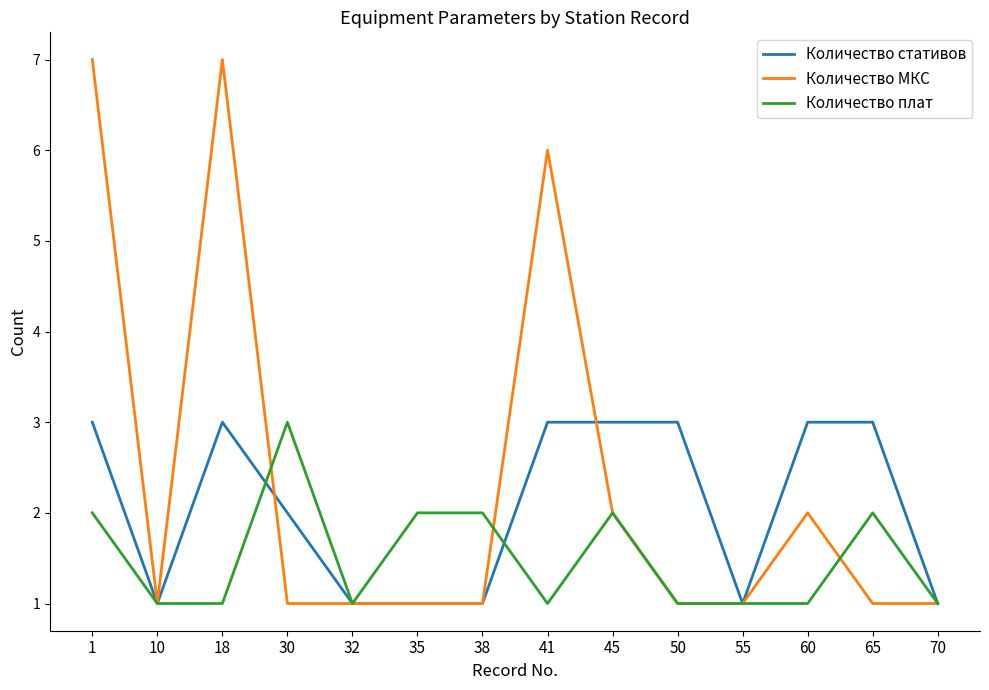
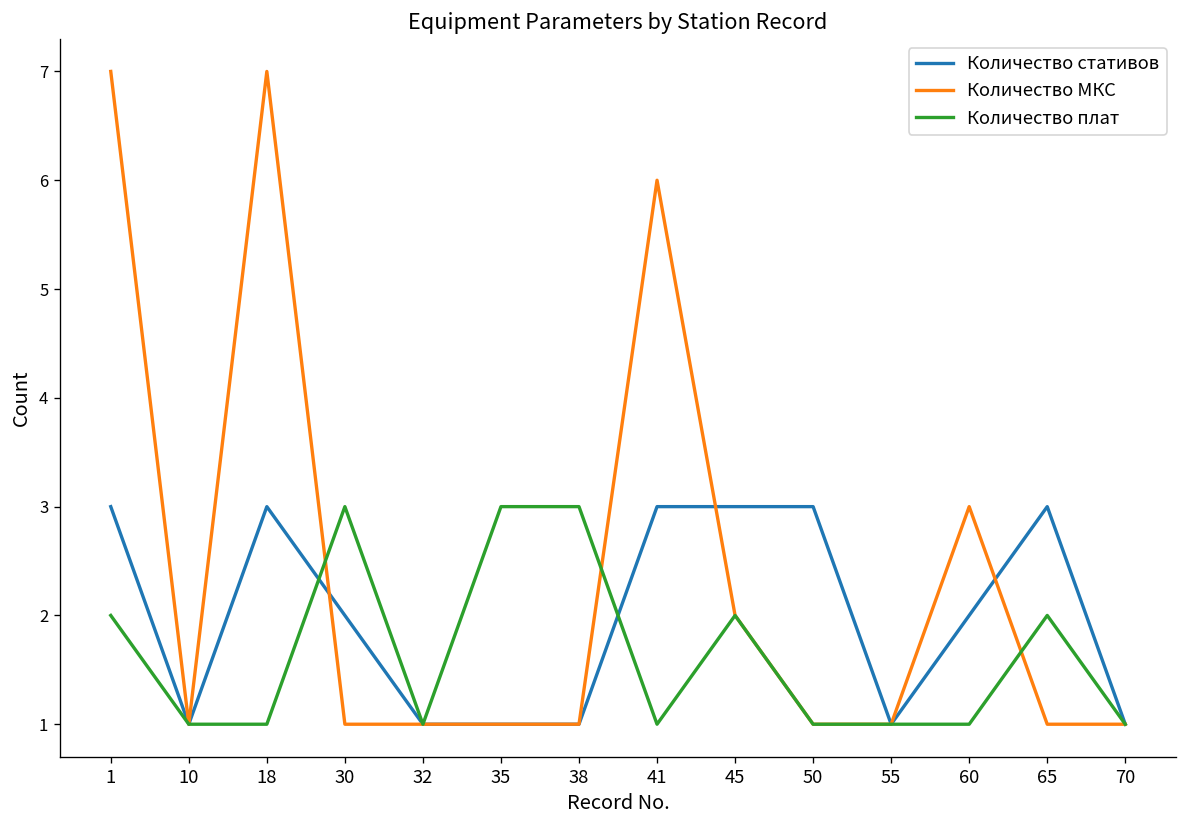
  {
    "Количество стативов": {
      "1": 3,
      "18": 3,
      "30": 2,
      "41": 3,
      "45": 3,
      "50": 3,
-     "60": 3,
+     "60": 2,
      "65": 3
    },
    "Количество МКС": {
      "1": 7,
      "18": 7,
      "30": 1,
      "41": 6,
-     "60": 2,
+     "60": 3,
      "65": 1
    },
    "Количество плат": {
      "1": 2,
      "18": 1,
      "30": 3,
-     "35": 2,
-     "38": 2,
+     "35": 3,
+     "38": 3,
      "41": 1,
      "60": 1,
      "65": 2
    }
  }
